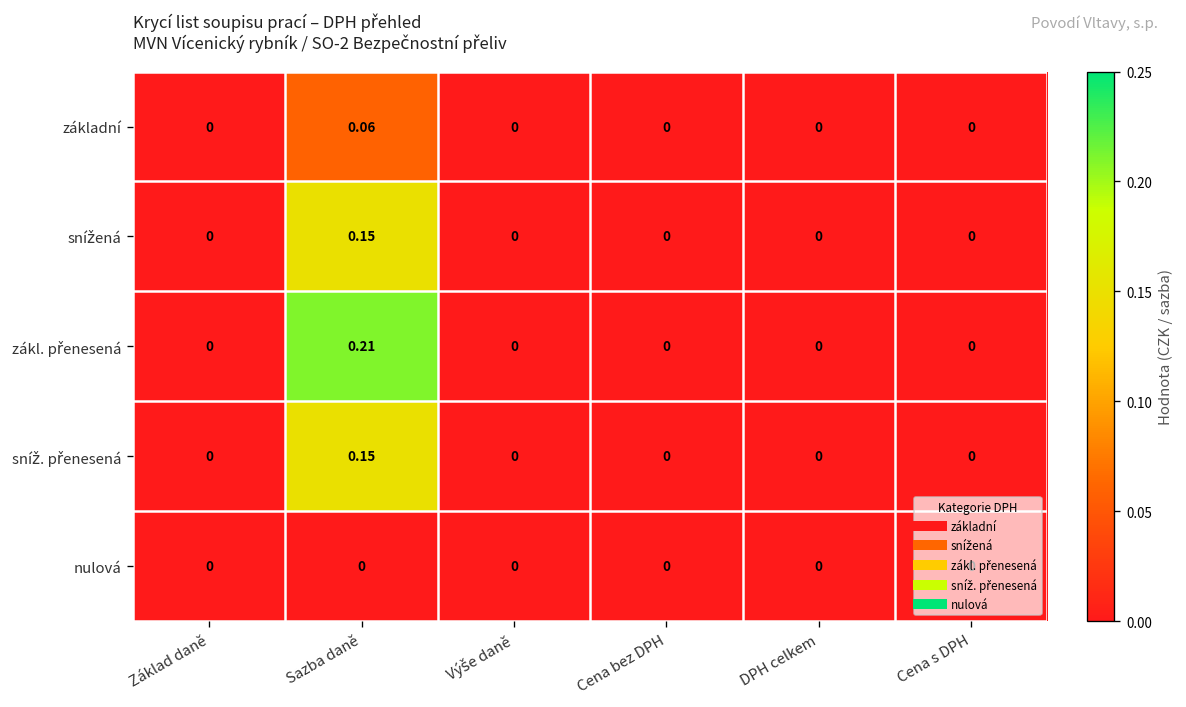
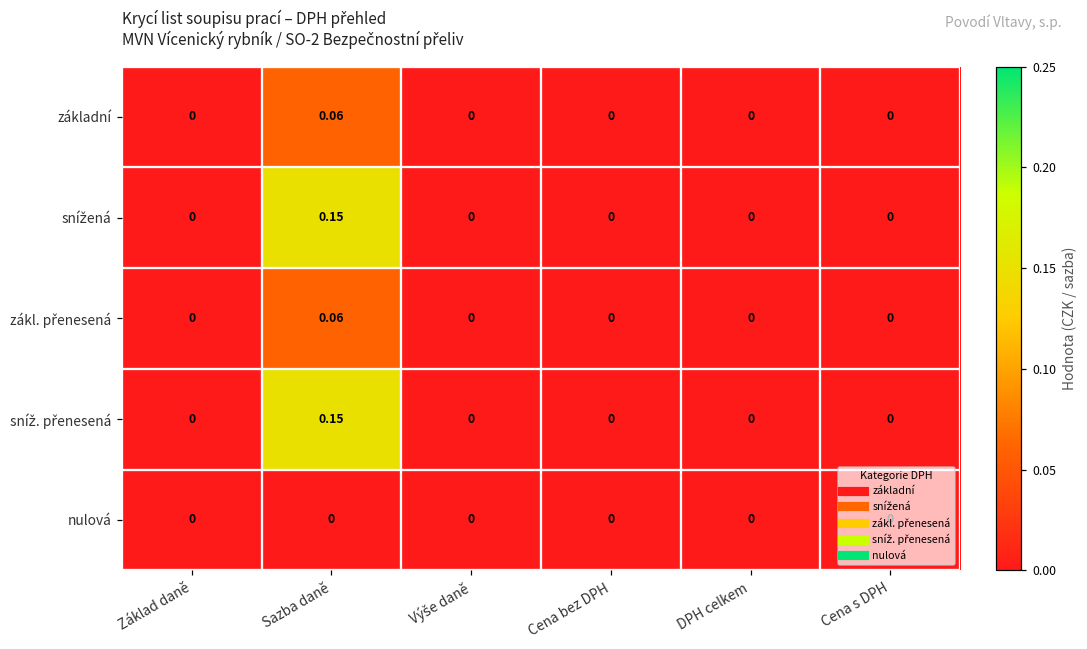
  {
    "základní": {
      "Základ daně": 0,
      "Sazba daně": 0.06,
      "Výše daně": 0,
      "Cena bez DPH": 0,
      "DPH celkem": 0,
      "Cena s DPH": 0
    },
    "snížená": {
      "Základ daně": 0,
      "Sazba daně": 0.15,
      "Výše daně": 0,
      "Cena bez DPH": 0,
      "DPH celkem": 0,
      "Cena s DPH": 0
    },
    "zákl. přenesená": {
      "Základ daně": 0,
-     "Sazba daně": 0.21,
+     "Sazba daně": 0.06,
      "Výše daně": 0,
      "Cena bez DPH": 0,
      "DPH celkem": 0,
      "Cena s DPH": 0
    },
    "sníž. přenesená": {
      "Základ daně": 0,
      "Sazba daně": 0.15,
      "Výše daně": 0,
      "Cena bez DPH": 0,
      "DPH celkem": 0,
      "Cena s DPH": 0
    },
    "nulová": {
      "Základ daně": 0,
      "Sazba daně": 0,
      "Výše daně": 0,
      "Cena bez DPH": 0,
      "DPH celkem": 0
    }
  }
